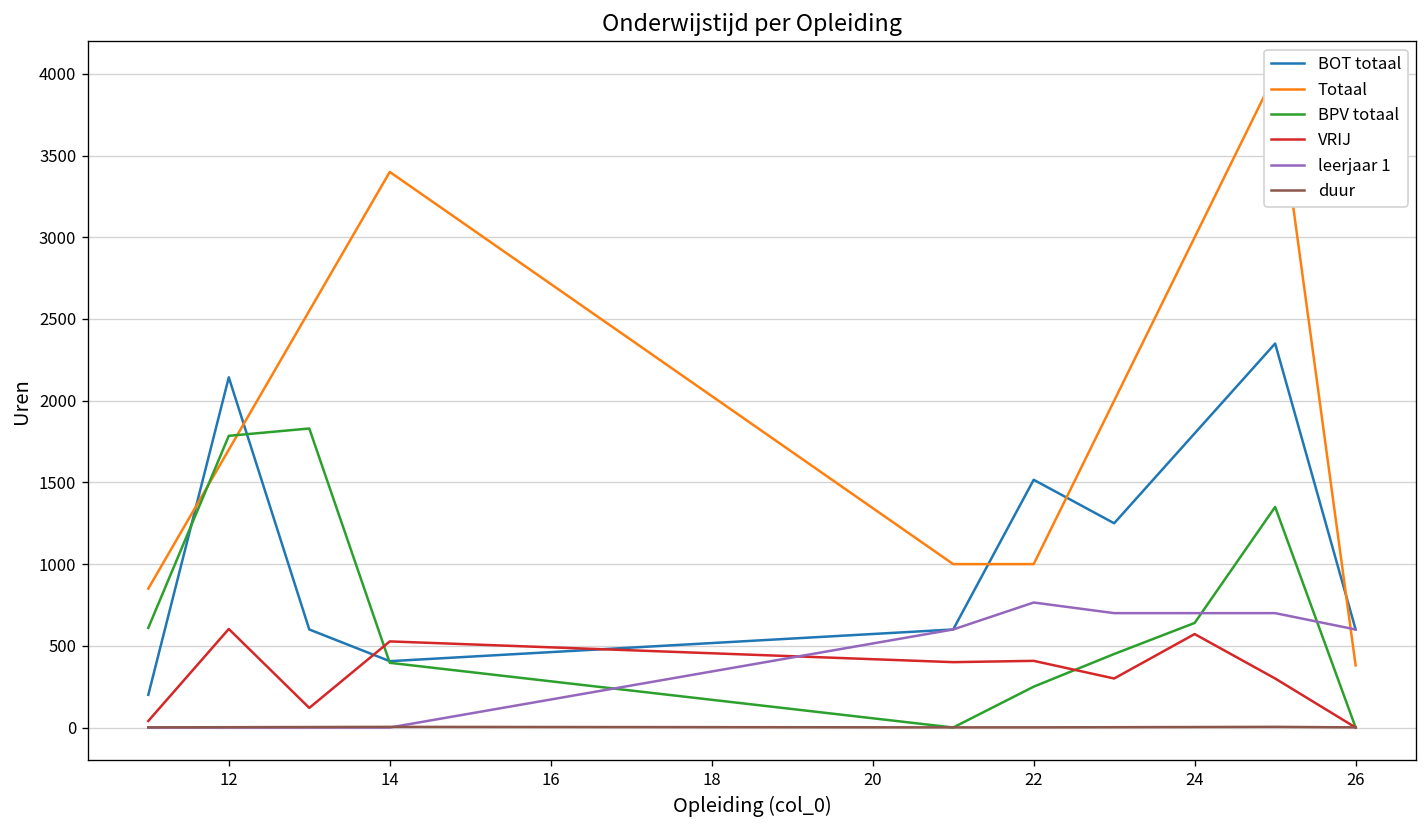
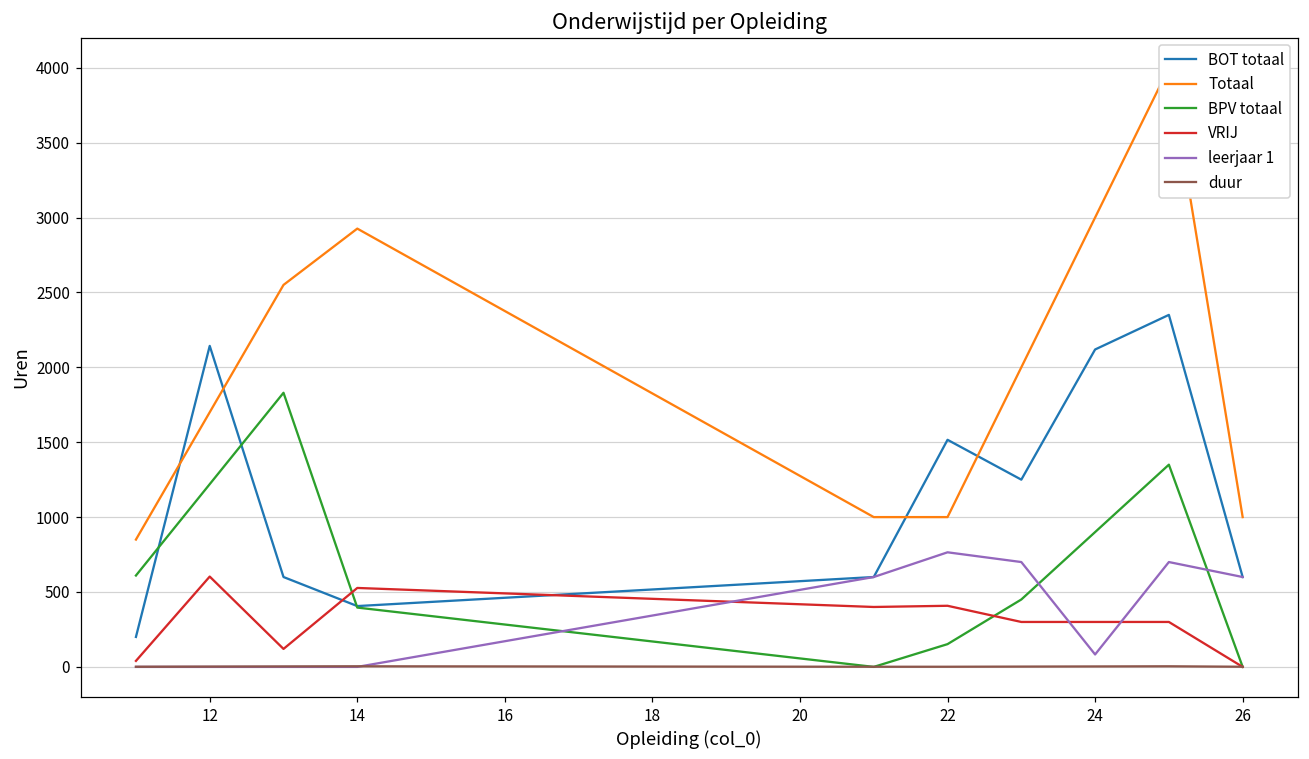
  {
    "BOT totaal": {
      "12": 2140,
      "22": 1520,
-     "24": 1800
+     "24": 2120
    },
    "Totaal": {
      "12": 1700,
-     "14": 3400,
+     "14": 2930,
      "22": 1000,
      "24": 3000,
-     "26": 380
+     "26": 1000
    },
    "BPV totaal": {
-     "12": 1790,
-     "22": 250,
-     "24": 640
+     "12": 1220,
+     "22": 150,
+     "24": 900
    },
    "VRIJ": {
      "12": 600,
      "14": 530,
      "22": 410,
-     "24": 570
+     "24": 300
    },
    "leerjaar 1": {
      "22": 770,
-     "24": 700
+     "24": 80
    },
    "duur": {
      "22": 0,
      "24": 0
    }
  }
